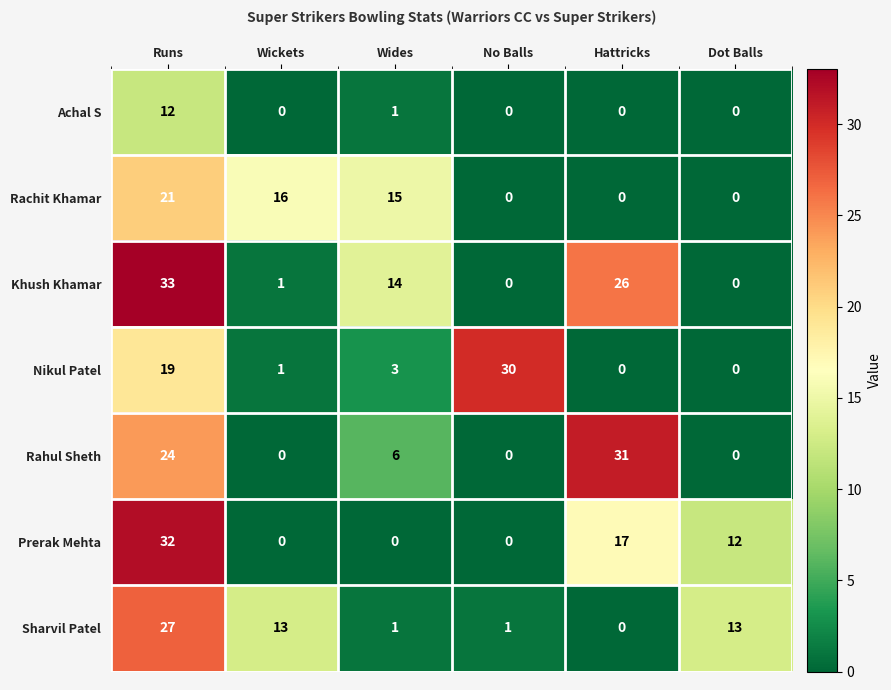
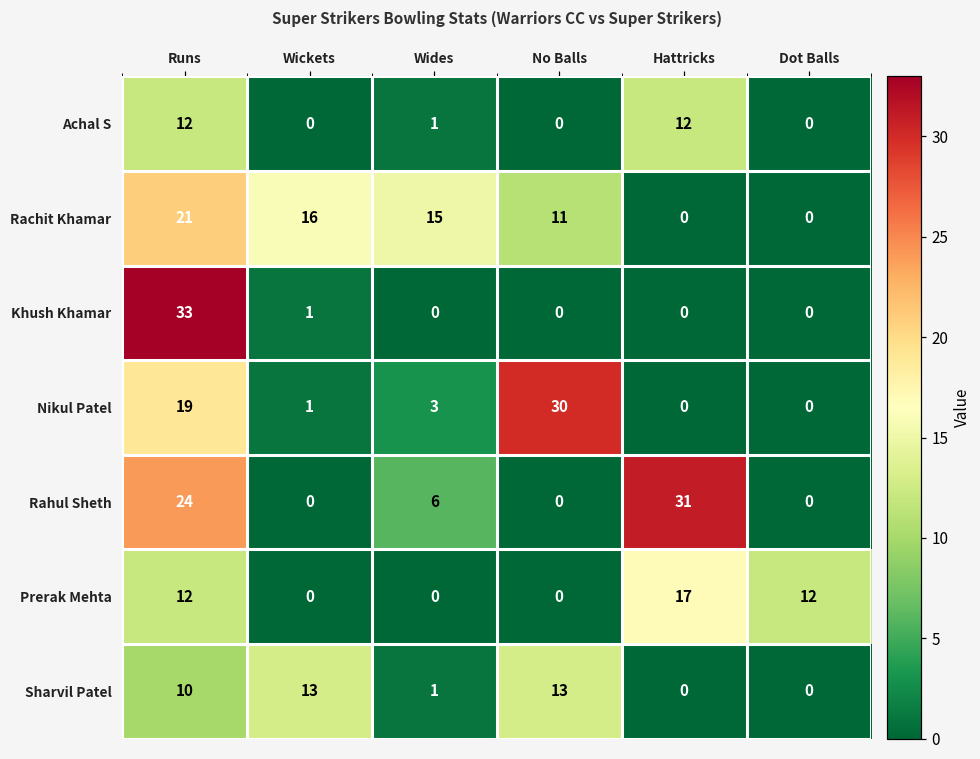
  {
    "Achal S": {
      "Runs": 12,
      "Wickets": 0,
      "Wides": 1,
      "No Balls": 0,
-     "Hattricks": 0,
+     "Hattricks": 12,
      "Dot Balls": 0
    },
    "Rachit Khamar": {
      "Runs": 21,
      "Wickets": 16,
      "Wides": 15,
-     "No Balls": 0,
+     "No Balls": 11,
      "Hattricks": 0,
      "Dot Balls": 0
    },
    "Khush Khamar": {
      "Runs": 33,
      "Wickets": 1,
-     "Wides": 14,
+     "Wides": 0,
      "No Balls": 0,
-     "Hattricks": 26,
+     "Hattricks": 0,
      "Dot Balls": 0
    },
    "Nikul Patel": {
      "Runs": 19,
      "Wickets": 1,
      "Wides": 3,
      "No Balls": 30,
      "Hattricks": 0,
      "Dot Balls": 0
    },
    "Rahul Sheth": {
      "Runs": 24,
      "Wickets": 0,
      "Wides": 6,
      "No Balls": 0,
      "Hattricks": 31,
      "Dot Balls": 0
    },
    "Prerak Mehta": {
-     "Runs": 32,
+     "Runs": 12,
      "Wickets": 0,
      "Wides": 0,
      "No Balls": 0,
      "Hattricks": 17,
      "Dot Balls": 12
    },
    "Sharvil Patel": {
-     "Runs": 27,
+     "Runs": 10,
      "Wickets": 13,
      "Wides": 1,
-     "No Balls": 1,
+     "No Balls": 13,
      "Hattricks": 0,
-     "Dot Balls": 13
+     "Dot Balls": 0
    }
  }
